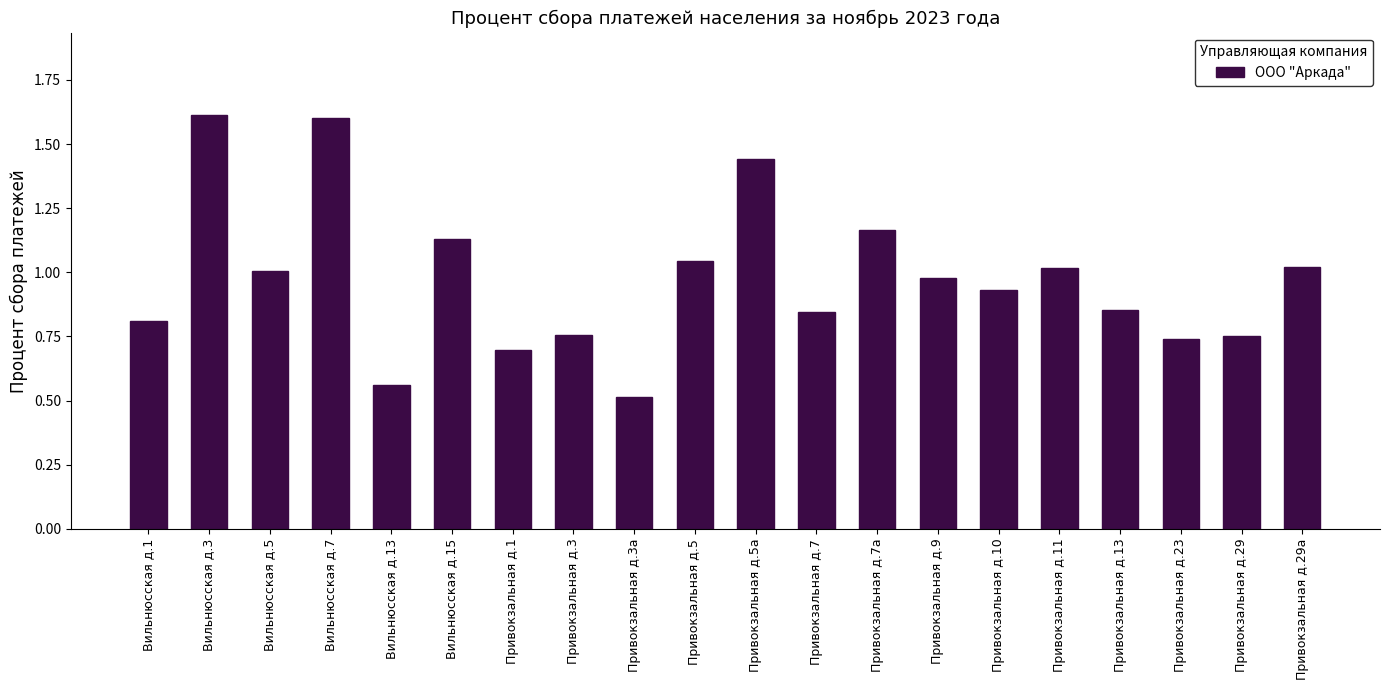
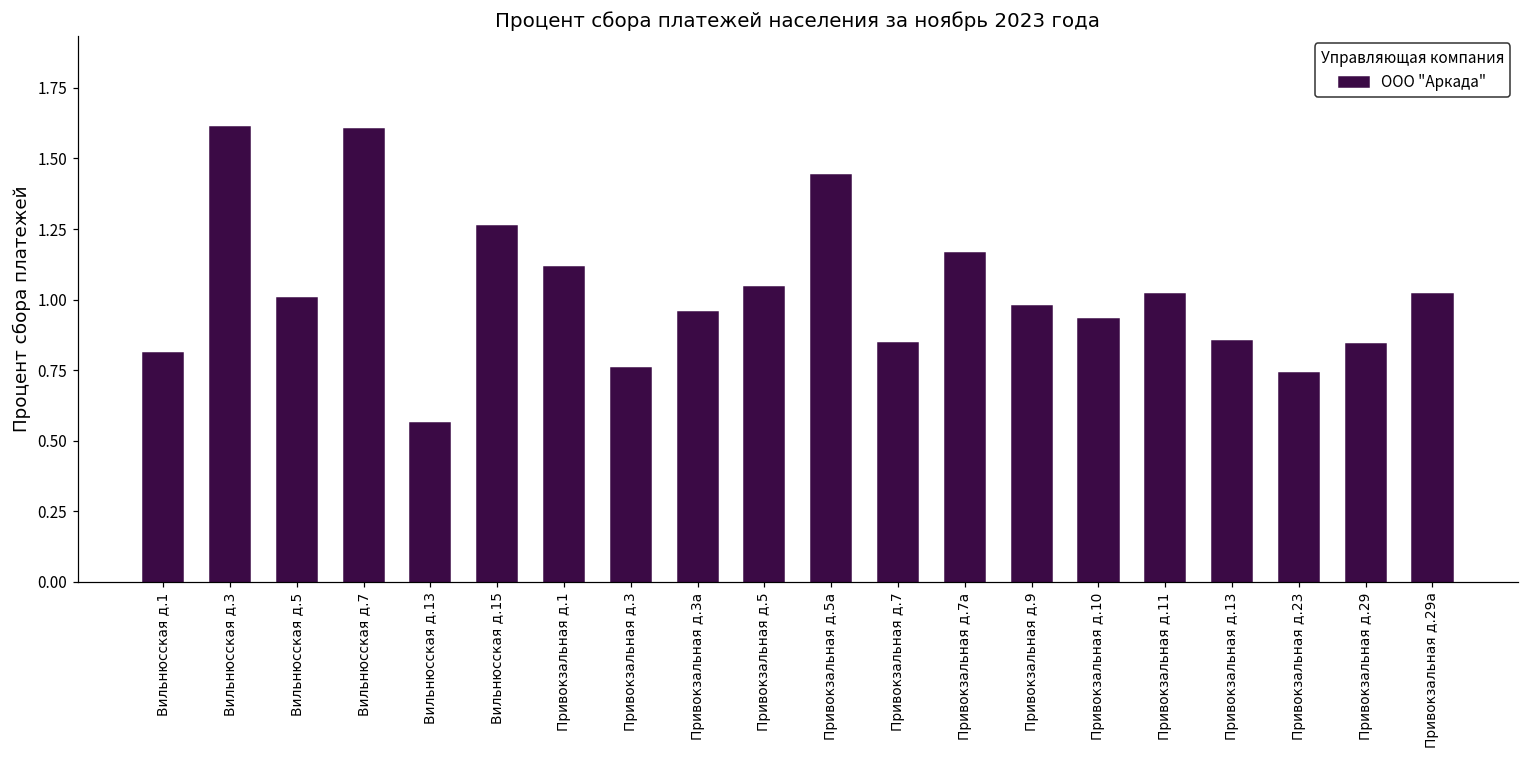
  {
    "Вильнюсская д.1": 0.81,
    "Вильнюсская д.3": 1.61,
    "Вильнюсская д.5": 1.00,
    "Вильнюсская д.7": 1.60,
    "Вильнюсская д.13": 0.56,
-   "Вильнюсская д.15": 1.13,
-   "Привокзальная д.1": 0.70,
+   "Вильнюсская д.15": 1.26,
+   "Привокзальная д.1": 1.12,
    "Привокзальная д.3": 0.76,
-   "Привокзальная д.3а": 0.52,
+   "Привокзальная д.3а": 0.96,
    "Привокзальная д.5": 1.05,
    "Привокзальная д.5а": 1.44,
    "Привокзальная д.7": 0.85,
    "Привокзальная д.7а": 1.16,
    "Привокзальная д.9": 0.98,
    "Привокзальная д.10": 0.93,
    "Привокзальная д.11": 1.02,
    "Привокзальная д.13": 0.85,
    "Привокзальная д.23": 0.74,
-   "Привокзальная д.29": 0.75,
+   "Привокзальная д.29": 0.84,
    "Привокзальная д.29а": 1.02
  }
